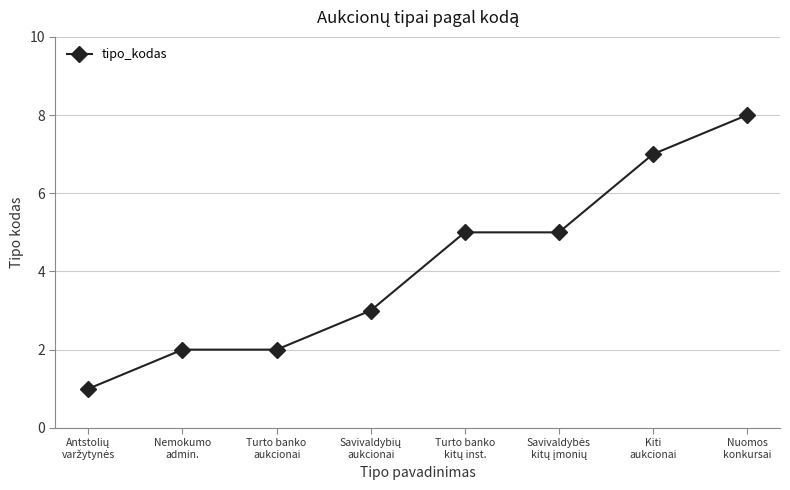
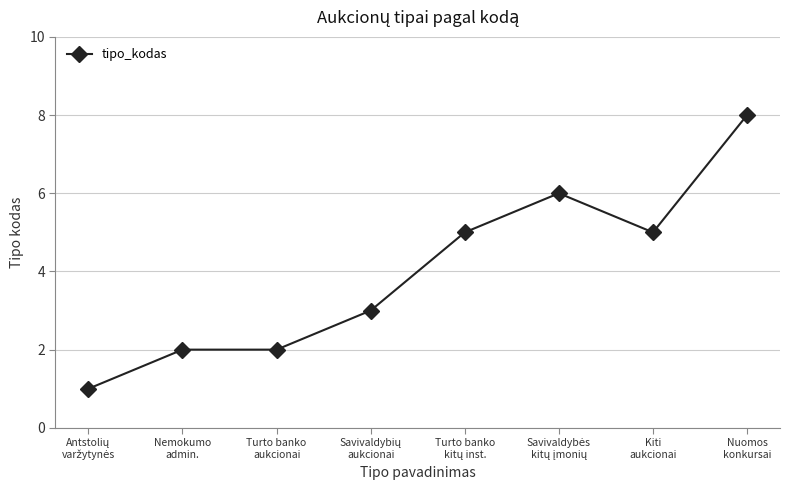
  {
    "Antstolių varžytynės": 1,
    "Nemokumo admin.": 2,
    "Turto banko aukcionai": 2,
    "Savivaldybių aukcionai": 3,
    "Turto banko kitų inst.": 5,
-   "Savivaldybės kitų įmonių": 5,
-   "Kiti aukcionai": 7,
+   "Savivaldybės kitų įmonių": 6,
+   "Kiti aukcionai": 5,
    "Nuomos konkursai": 8
  }
